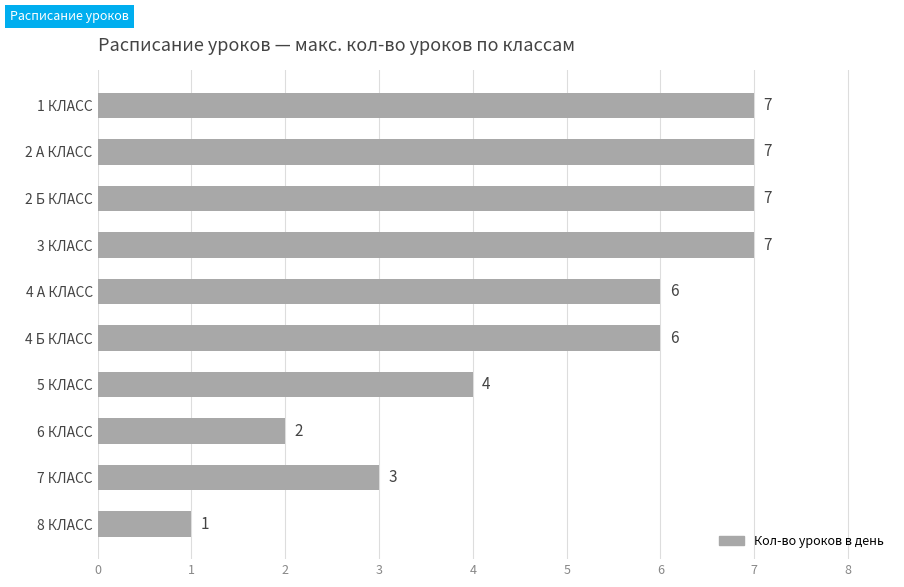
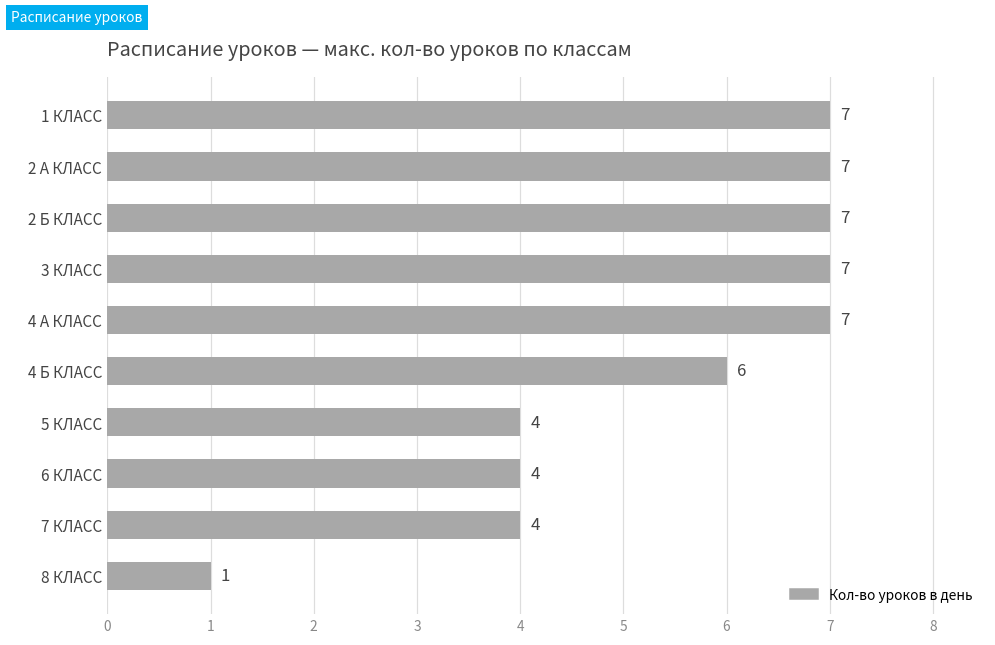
  {
    "1 КЛАСС": 7,
    "2 А КЛАСС": 7,
    "2 Б КЛАСС": 7,
    "3 КЛАСС": 7,
-   "4 А КЛАСС": 6,
+   "4 А КЛАСС": 7,
    "4 Б КЛАСС": 6,
    "5 КЛАСС": 4,
-   "6 КЛАСС": 2,
-   "7 КЛАСС": 3,
+   "6 КЛАСС": 4,
+   "7 КЛАСС": 4,
    "8 КЛАСС": 1
  }
